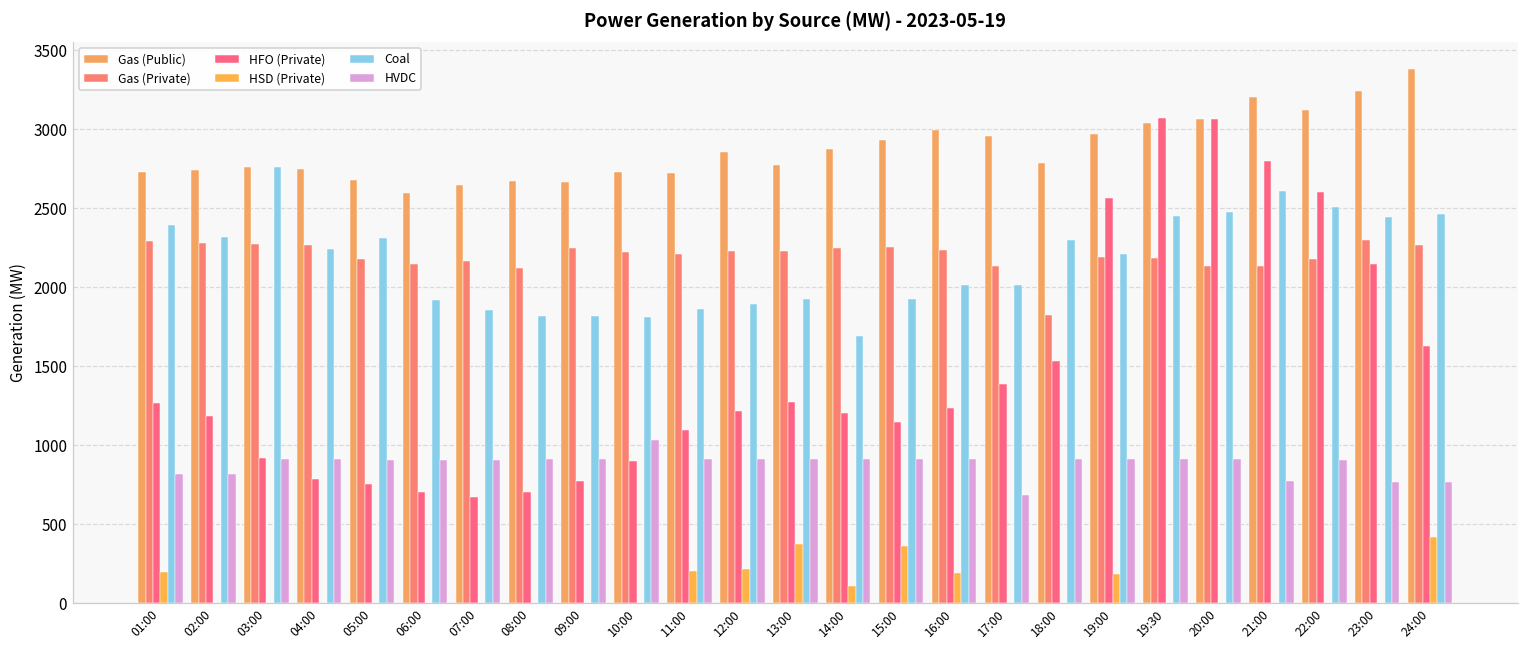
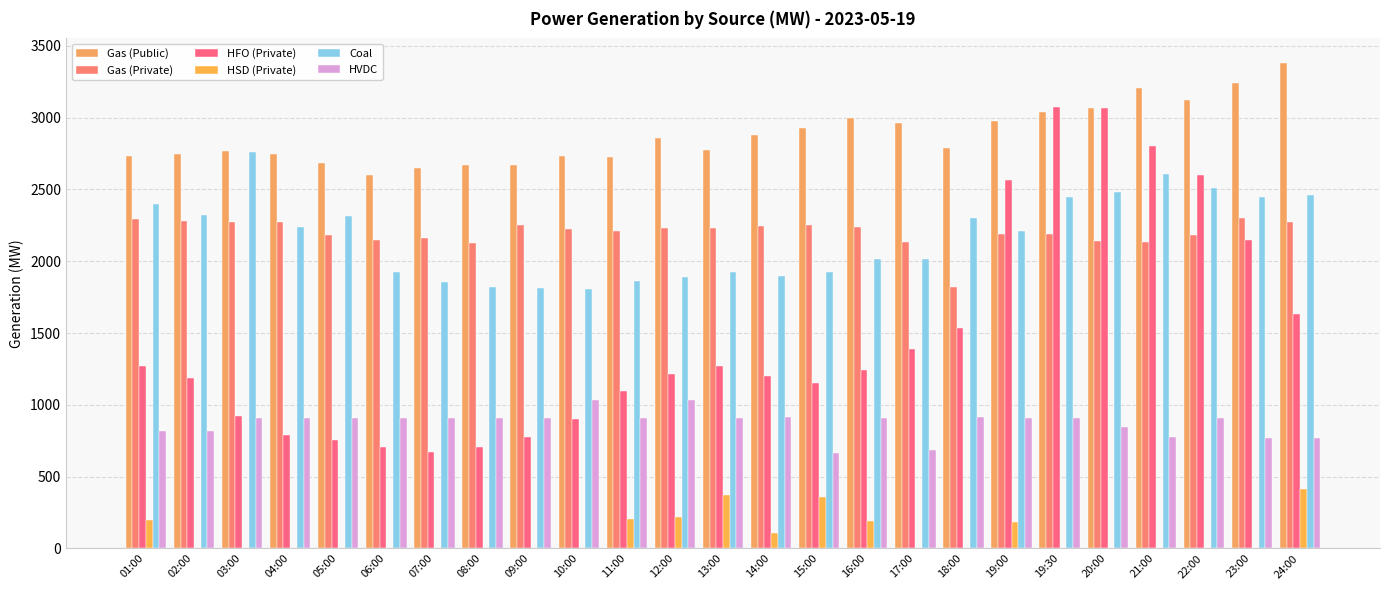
  {
    "Coal": {
      "01:00": 2400,
      "02:00": 2320,
      "03:00": 2760,
      "04:00": 2240,
      "05:00": 2310,
      "06:00": 1920,
      "07:00": 1860,
      "08:00": 1820,
      "09:00": 1820,
      "10:00": 1810,
      "11:00": 1860,
      "12:00": 1890,
      "13:00": 1930,
-     "14:00": 1690,
+     "14:00": 1900,
      "15:00": 1930,
      "16:00": 2010,
      "17:00": 2010,
      "18:00": 2300,
      "19:00": 2210,
      "19:30": 2450,
      "20:00": 2480,
      "21:00": 2610,
      "22:00": 2510,
      "23:00": 2440,
      "24:00": 2460
    },
    "HVDC": {
      "01:00": 820,
      "02:00": 820,
      "03:00": 910,
      "04:00": 910,
      "05:00": 910,
      "06:00": 910,
      "07:00": 910,
      "08:00": 910,
      "09:00": 910,
      "10:00": 1030,
      "11:00": 910,
-     "12:00": 910,
+     "12:00": 1040,
      "13:00": 910,
      "14:00": 910,
-     "15:00": 910,
+     "15:00": 660,
      "16:00": 910,
      "17:00": 680,
      "18:00": 910,
      "19:00": 910,
      "19:30": 910,
-     "20:00": 910,
+     "20:00": 840,
      "21:00": 770,
      "22:00": 910,
      "23:00": 770,
      "24:00": 770
    }
  }
